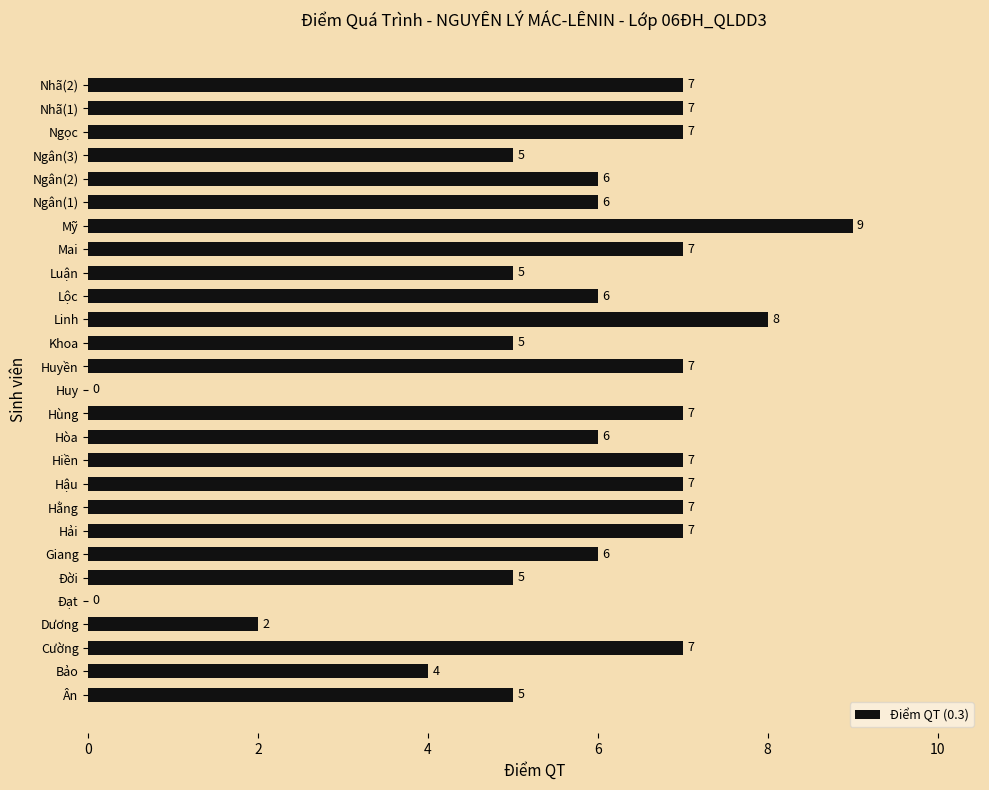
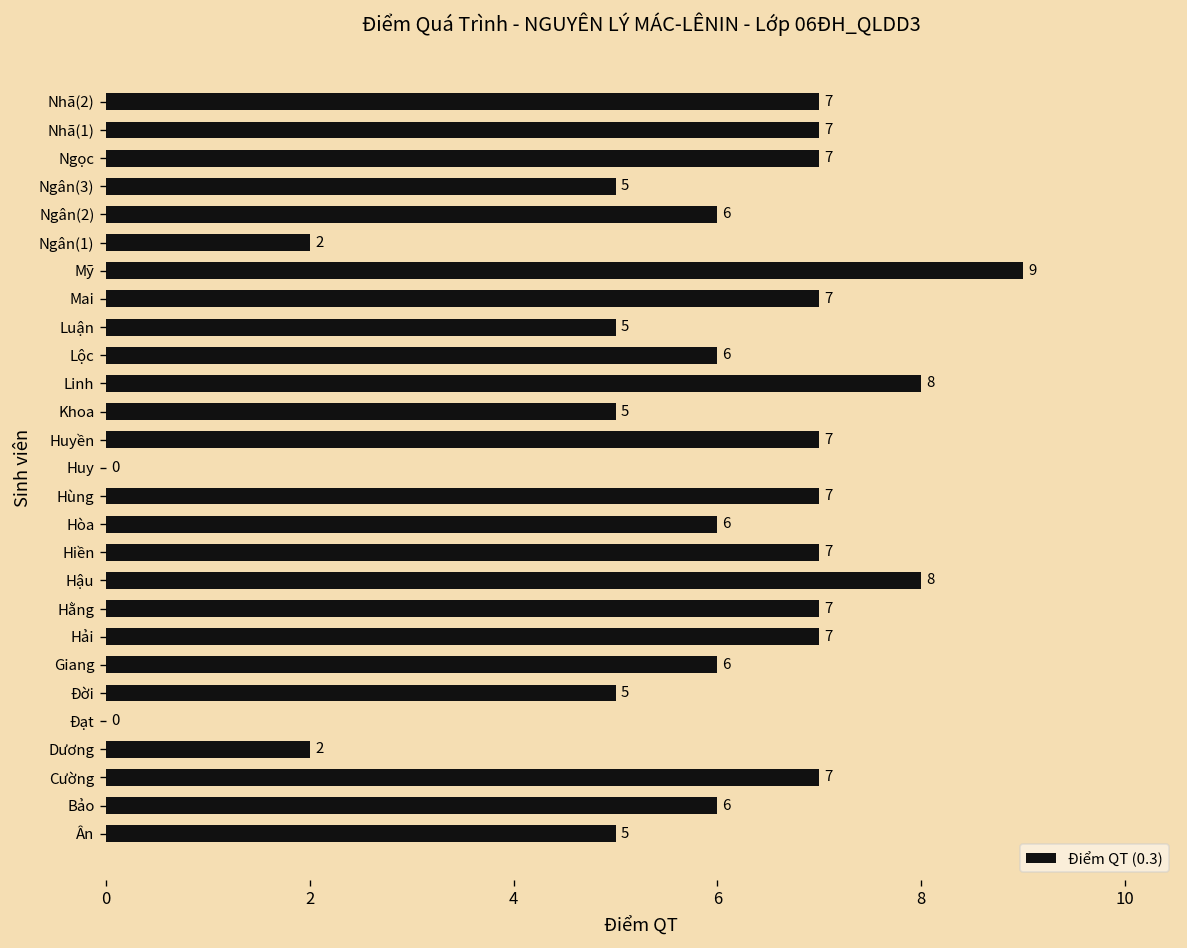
  {
    "Nhã(2)": 7,
    "Nhã(1)": 7,
    "Ngọc": 7,
    "Ngân(3)": 5,
    "Ngân(2)": 6,
-   "Ngân(1)": 6,
+   "Ngân(1)": 2,
    "Mỹ": 9,
    "Mai": 7,
    "Luận": 5,
    "Lộc": 6,
    "Linh": 8,
    "Khoa": 5,
    "Huyền": 7,
    "Huy": 0,
    "Hùng": 7,
    "Hòa": 6,
    "Hiền": 7,
-   "Hậu": 7,
+   "Hậu": 8,
    "Hằng": 7,
    "Hải": 7,
    "Giang": 6,
    "Đời": 5,
    "Đạt": 0,
    "Dương": 2,
    "Cường": 7,
-   "Bảo": 4,
+   "Bảo": 6,
    "Ân": 5
  }
